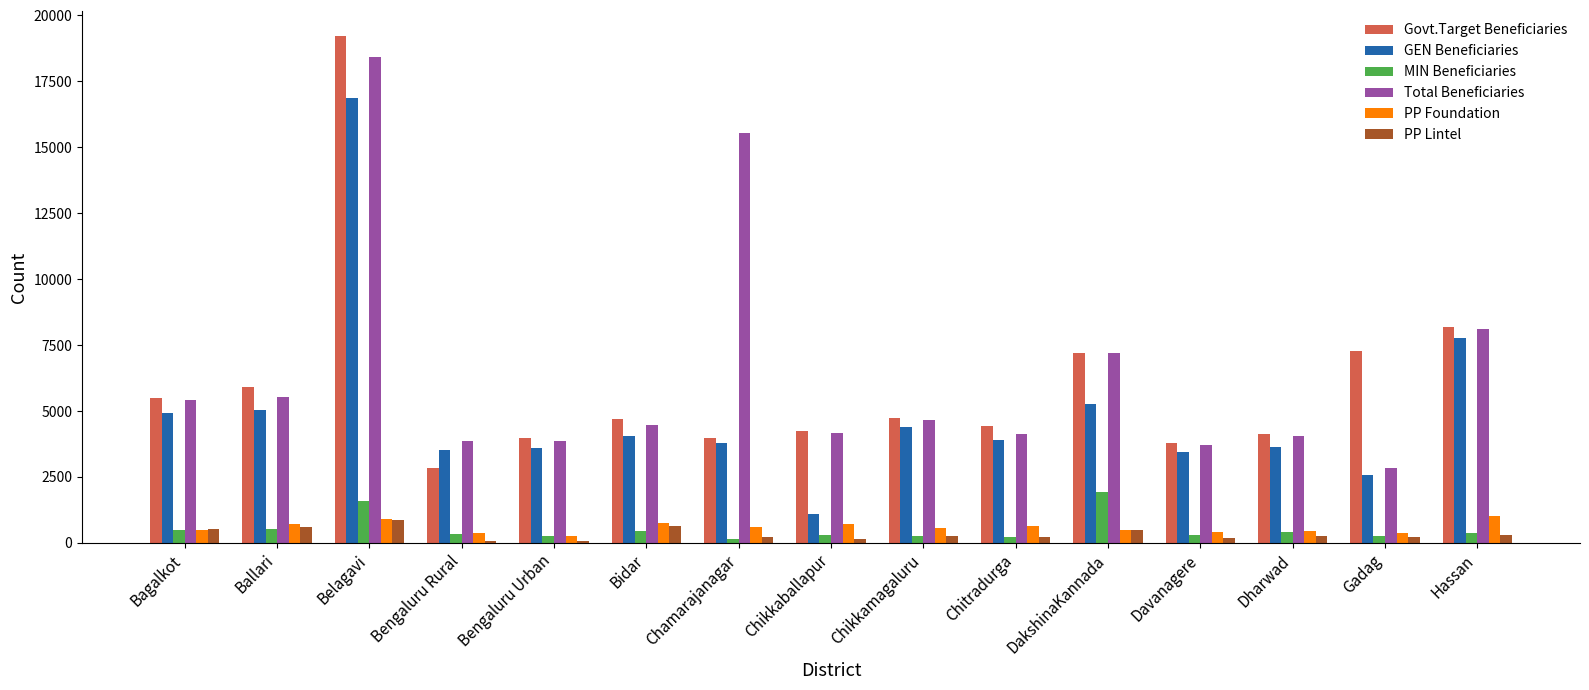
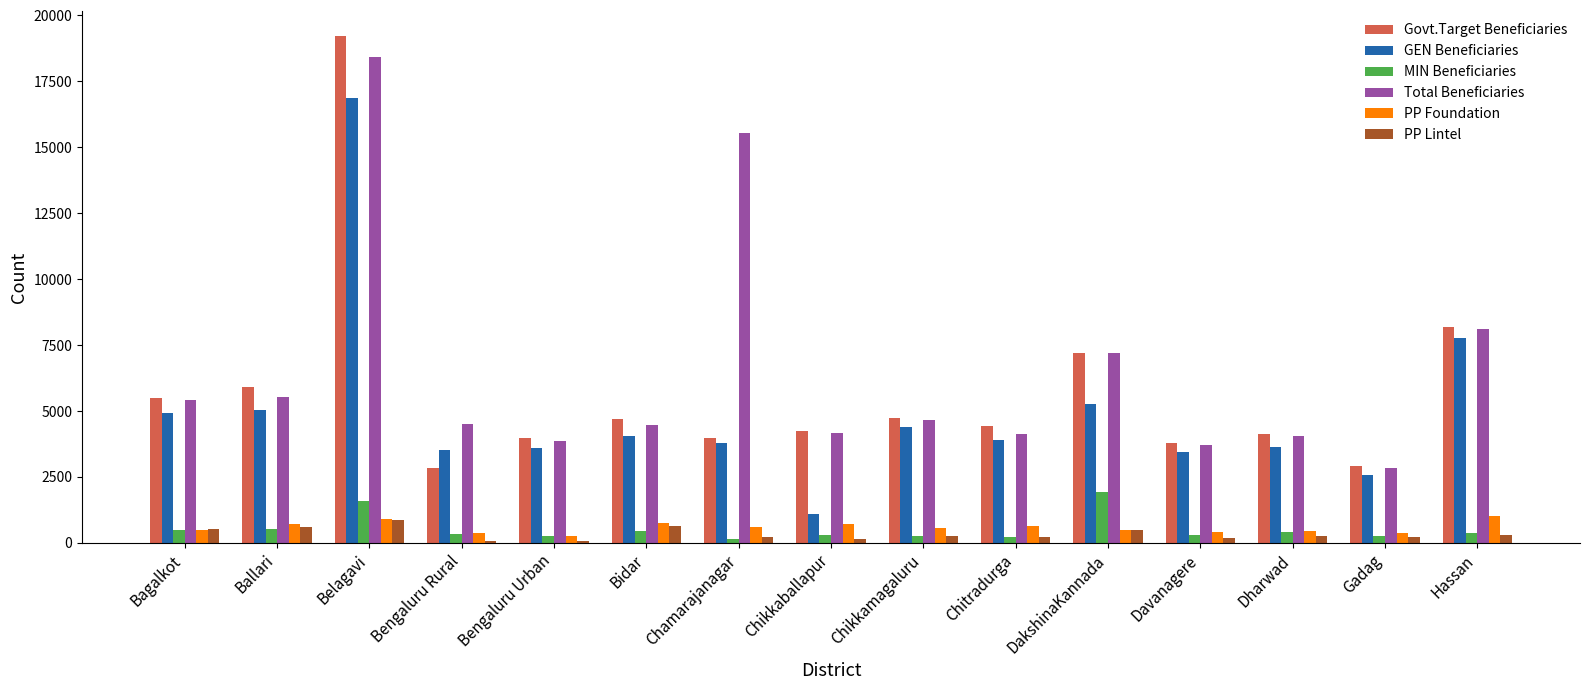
  {
    "Govt.Target Beneficiaries": {
      "Bagalkot": 5500,
      "Ballari": 5900,
      "Belagavi": 19200,
      "Bengaluru Rural": 2800,
      "Bengaluru Urban": 4000,
      "Bidar": 4700,
      "Chamarajanagar": 4000,
      "Chikkaballapur": 4300,
      "Chikkamagaluru": 4700,
      "Chitradurga": 4400,
      "DakshinaKannada": 7200,
      "Davanagere": 3800,
      "Dharwad": 4100,
-     "Gadag": 7300,
+     "Gadag": 2900,
      "Hassan": 8200
    },
    "GEN Beneficiaries": {
      "Bagalkot": 4900,
      "Ballari": 5000,
      "Belagavi": 16900,
      "Bengaluru Rural": 3500,
      "Bengaluru Urban": 3600,
      "Bidar": 4000,
      "Chamarajanagar": 3800,
      "Chikkaballapur": 1100,
      "Chikkamagaluru": 4400,
      "Chitradurga": 3900,
      "DakshinaKannada": 5300,
      "Davanagere": 3400,
      "Dharwad": 3600,
      "Gadag": 2600,
      "Hassan": 7800
    },
    "MIN Beneficiaries": {
      "Bagalkot": 500,
      "Ballari": 500,
      "Belagavi": 1600,
      "Bengaluru Rural": 300,
      "Bengaluru Urban": 300,
      "Bidar": 400,
      "Chamarajanagar": 100,
      "Chikkaballapur": 300,
      "Chikkamagaluru": 300,
      "Chitradurga": 200,
      "DakshinaKannada": 1900,
      "Davanagere": 300,
      "Dharwad": 400,
      "Gadag": 300,
      "Hassan": 400
    },
    "Total Beneficiaries": {
      "Bagalkot": 5400,
      "Ballari": 5500,
      "Belagavi": 18400,
-     "Bengaluru Rural": 3900,
+     "Bengaluru Rural": 4500,
      "Bengaluru Urban": 3900,
      "Bidar": 4500,
      "Chamarajanagar": 15600,
      "Chikkaballapur": 4200,
      "Chikkamagaluru": 4700,
      "Chitradurga": 4100,
      "DakshinaKannada": 7200,
      "Davanagere": 3700,
      "Dharwad": 4100,
      "Gadag": 2800,
      "Hassan": 8100
    },
    "PP Foundation": {
      "Bagalkot": 500,
      "Ballari": 700,
      "Belagavi": 900,
      "Bengaluru Rural": 400,
      "Bengaluru Urban": 200,
      "Bidar": 800,
      "Chamarajanagar": 600,
      "Chikkaballapur": 700,
      "Chikkamagaluru": 600,
      "Chitradurga": 600,
      "DakshinaKannada": 500,
      "Davanagere": 400,
      "Dharwad": 500,
      "Gadag": 400,
      "Hassan": 1000
    },
    "PP Lintel": {
      "Bagalkot": 500,
      "Ballari": 600,
      "Belagavi": 900,
      "Bidar": 600,
      "Chamarajanagar": 200,
      "Chikkaballapur": 200,
      "Chikkamagaluru": 200,
      "Chitradurga": 200,
      "DakshinaKannada": 500,
      "Davanagere": 200,
      "Dharwad": 200,
      "Gadag": 200,
      "Hassan": 300
    }
  }
